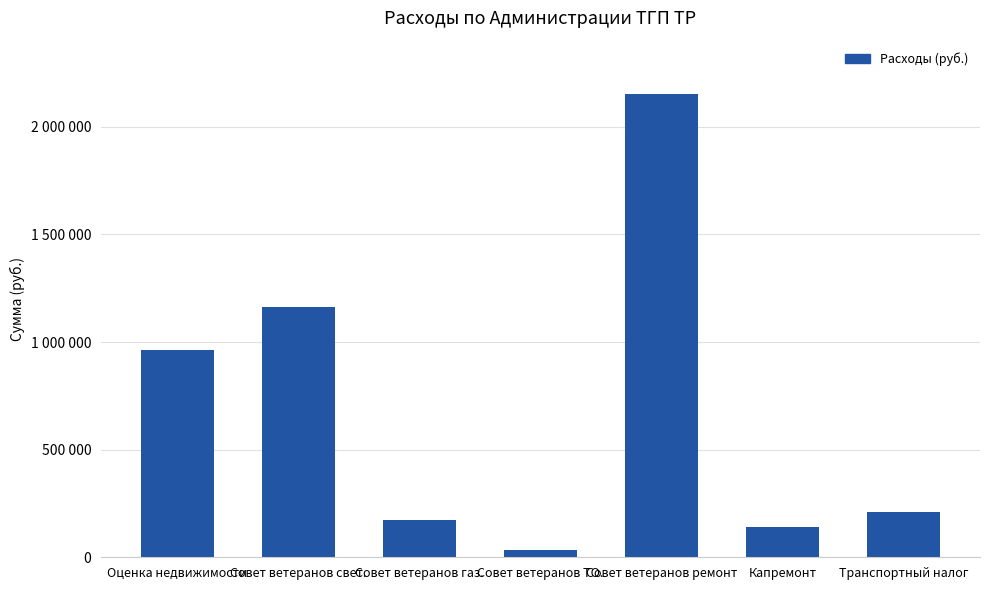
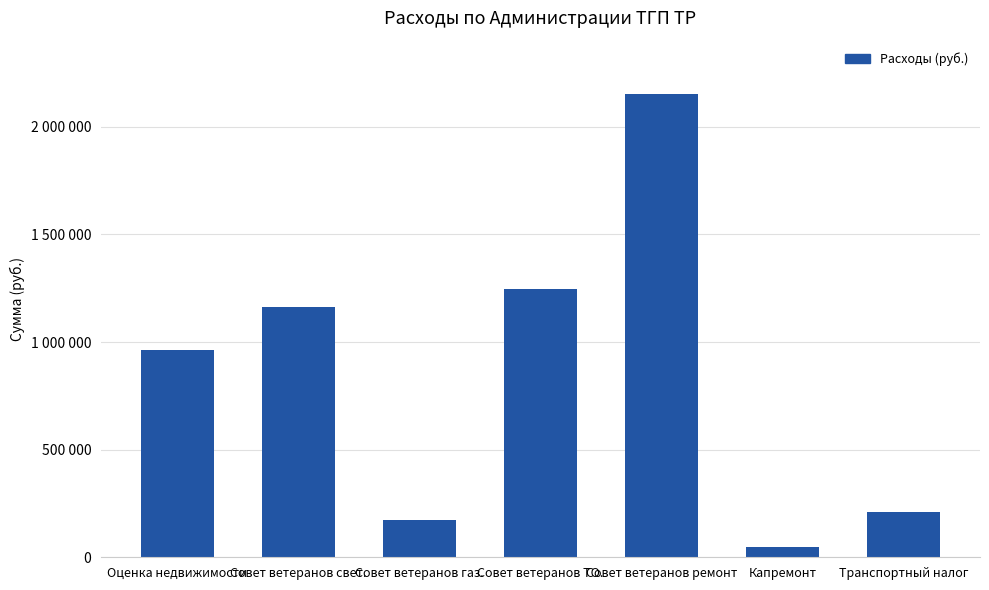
  {
    "Оценка недвижимости": 970000,
    "Совет ветеранов свет.": 1160000,
    "Совет ветеранов газ.": 170000,
-   "Совет ветеранов ТО.": 40000,
+   "Совет ветеранов ТО.": 1250000,
    "Совет ветеранов ремонт": 2150000,
-   "Капремонт": 140000,
+   "Капремонт": 50000,
    "Транспортный налог": 210000
  }
